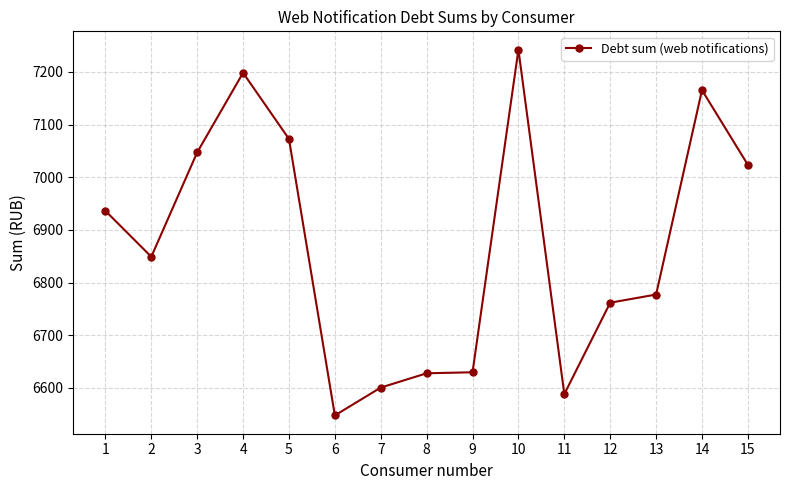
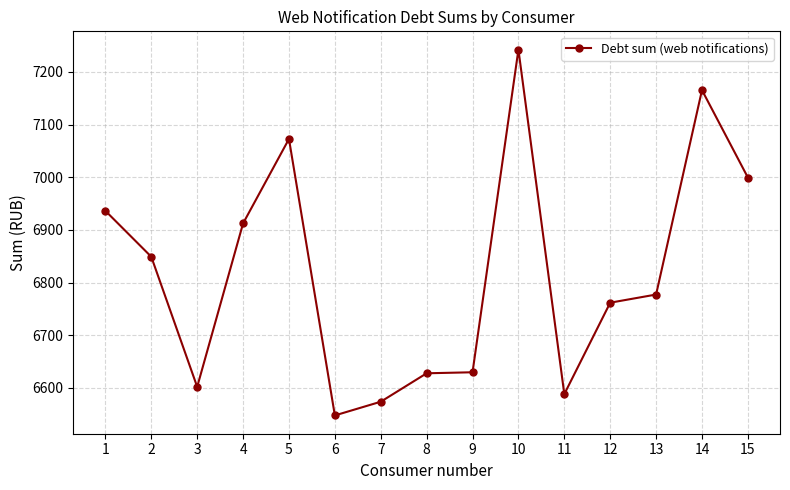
  {
    "1": 6940,
    "2": 6850,
-   "3": 7050,
-   "4": 7200,
+   "3": 6600,
+   "4": 6910,
    "5": 7070,
    "6": 6550,
-   "7": 6600,
+   "7": 6570,
    "8": 6630,
    "9": 6630,
    "10": 7240,
    "11": 6590,
    "12": 6760,
    "13": 6780,
    "14": 7170,
-   "15": 7020
+   "15": 7000
  }
